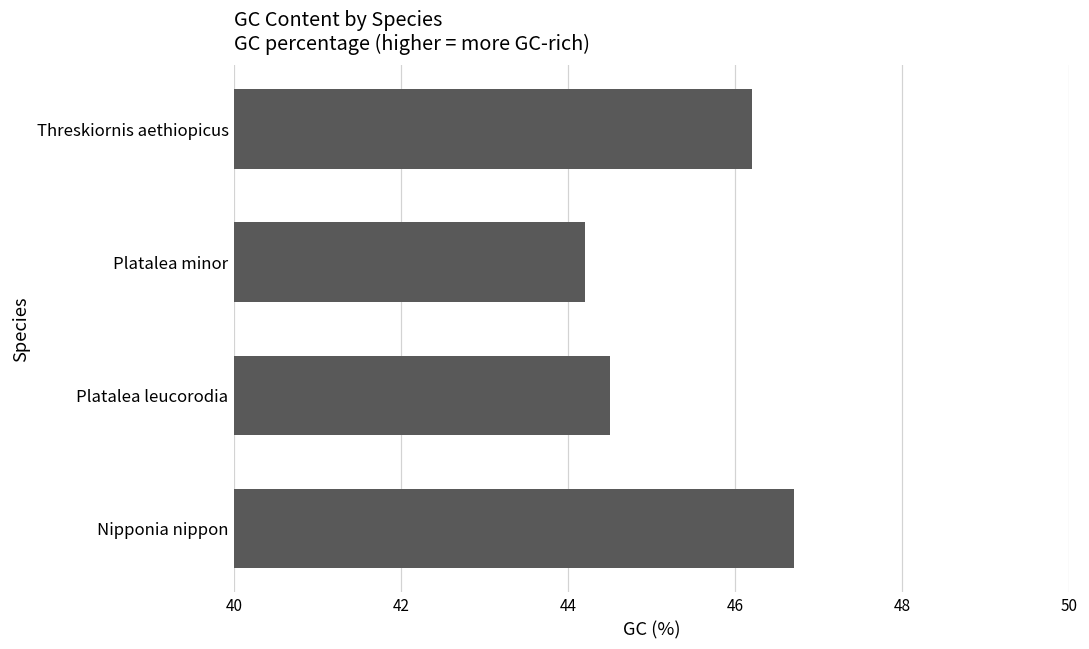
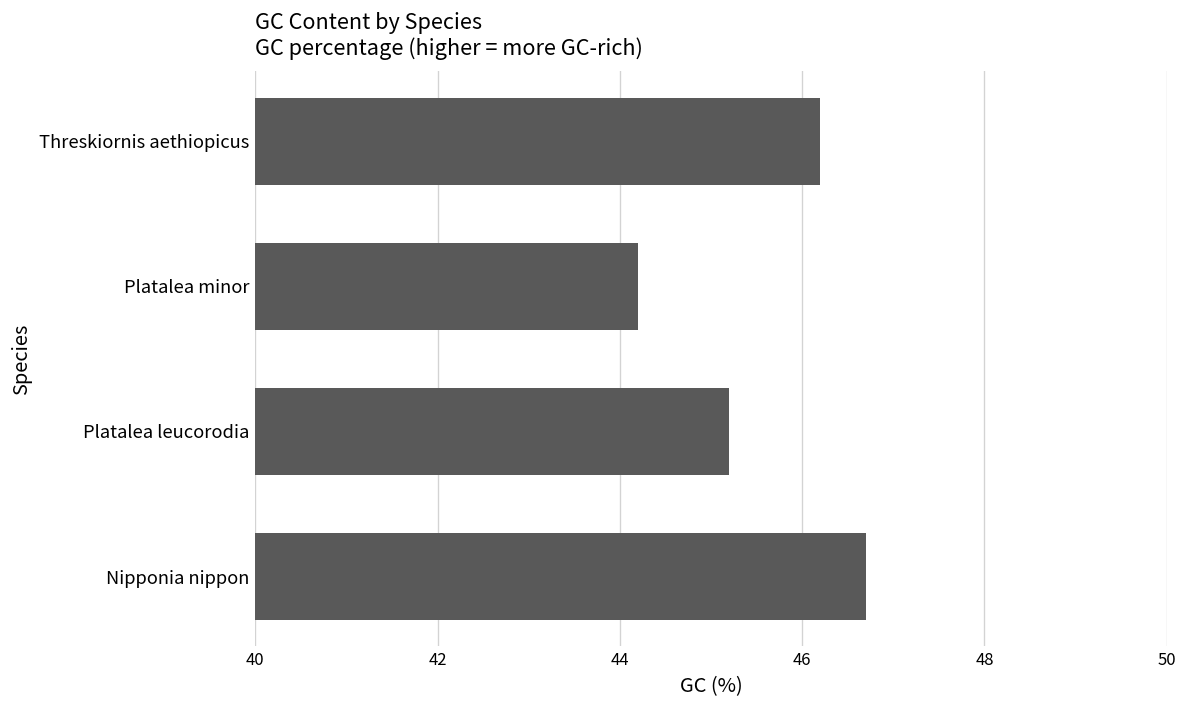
  {
    "Threskiornis aethiopicus": 46.2,
    "Platalea minor": 44.2,
-   "Platalea leucorodia": 44.5,
+   "Platalea leucorodia": 45.2,
    "Nipponia nippon": 46.7
  }
